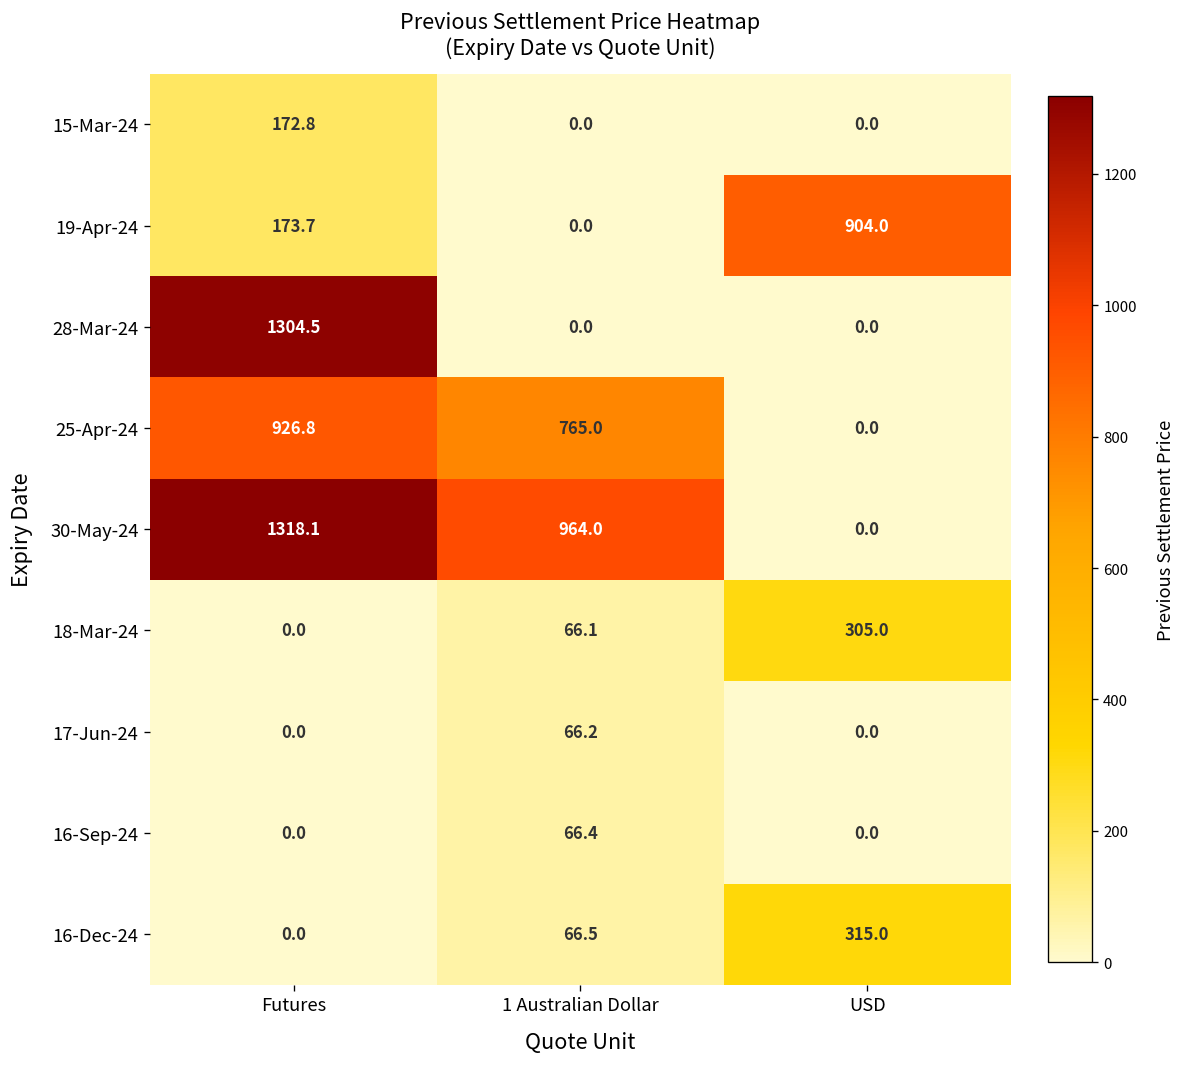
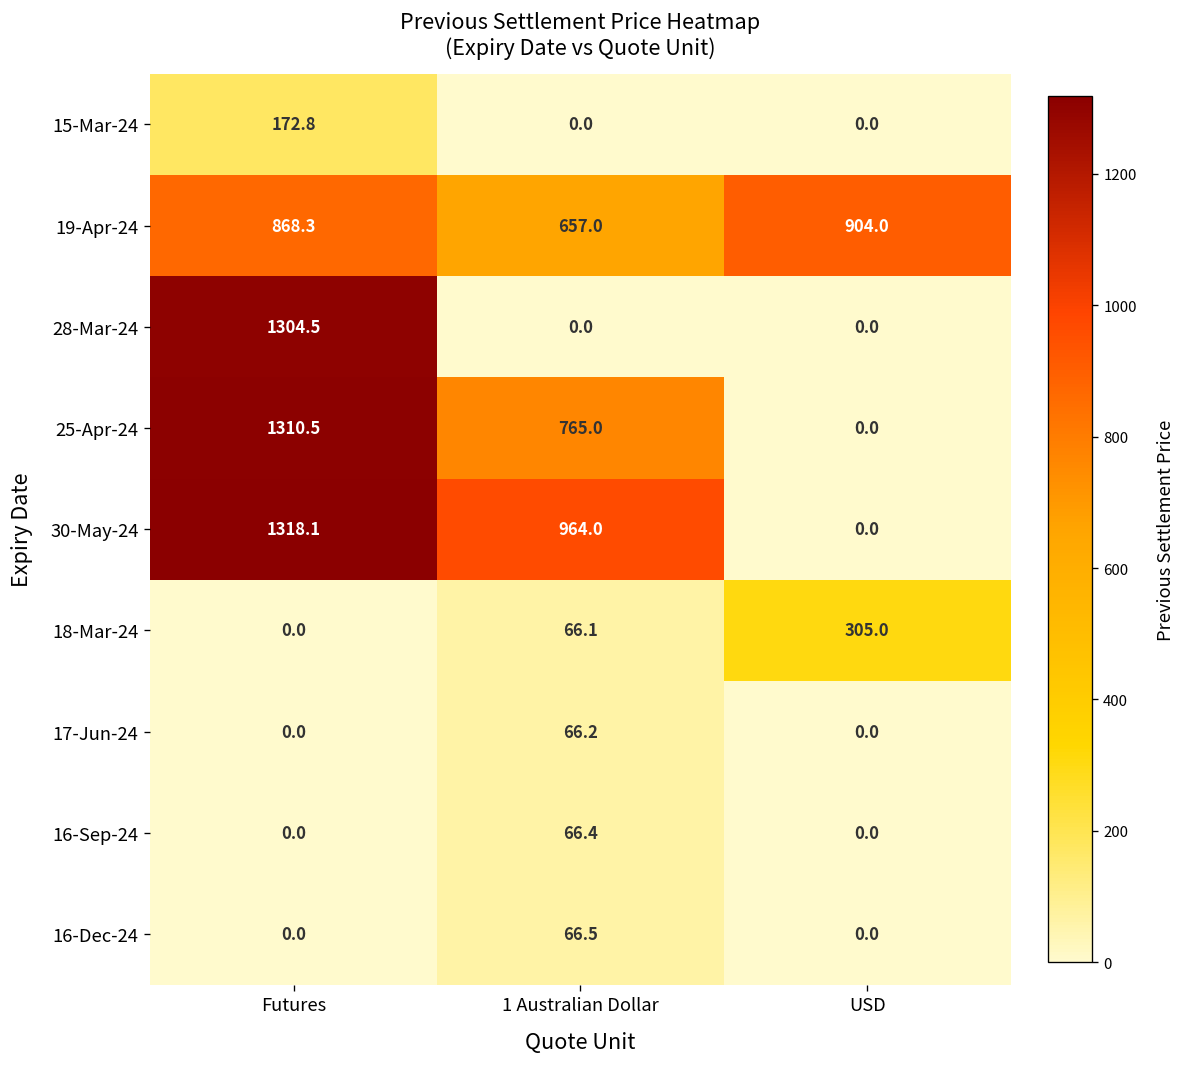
  {
    "15-Mar-24": {
      "Futures": 172.8,
      "1 Australian Dollar": 0.0,
      "USD": 0.0
    },
    "19-Apr-24": {
-     "Futures": 173.7,
-     "1 Australian Dollar": 0.0,
+     "Futures": 868.3,
+     "1 Australian Dollar": 657.0,
      "USD": 904.0
    },
    "28-Mar-24": {
      "Futures": 1304.5,
      "1 Australian Dollar": 0.0,
      "USD": 0.0
    },
    "25-Apr-24": {
-     "Futures": 926.8,
+     "Futures": 1310.5,
      "1 Australian Dollar": 765.0,
      "USD": 0.0
    },
    "30-May-24": {
      "Futures": 1318.1,
      "1 Australian Dollar": 964.0,
      "USD": 0.0
    },
    "18-Mar-24": {
      "Futures": 0.0,
      "1 Australian Dollar": 66.1,
      "USD": 305.0
    },
    "17-Jun-24": {
      "Futures": 0.0,
      "1 Australian Dollar": 66.2,
      "USD": 0.0
    },
    "16-Sep-24": {
      "Futures": 0.0,
      "1 Australian Dollar": 66.4,
      "USD": 0.0
    },
    "16-Dec-24": {
      "Futures": 0.0,
      "1 Australian Dollar": 66.5,
-     "USD": 315.0
+     "USD": 0.0
    }
  }
